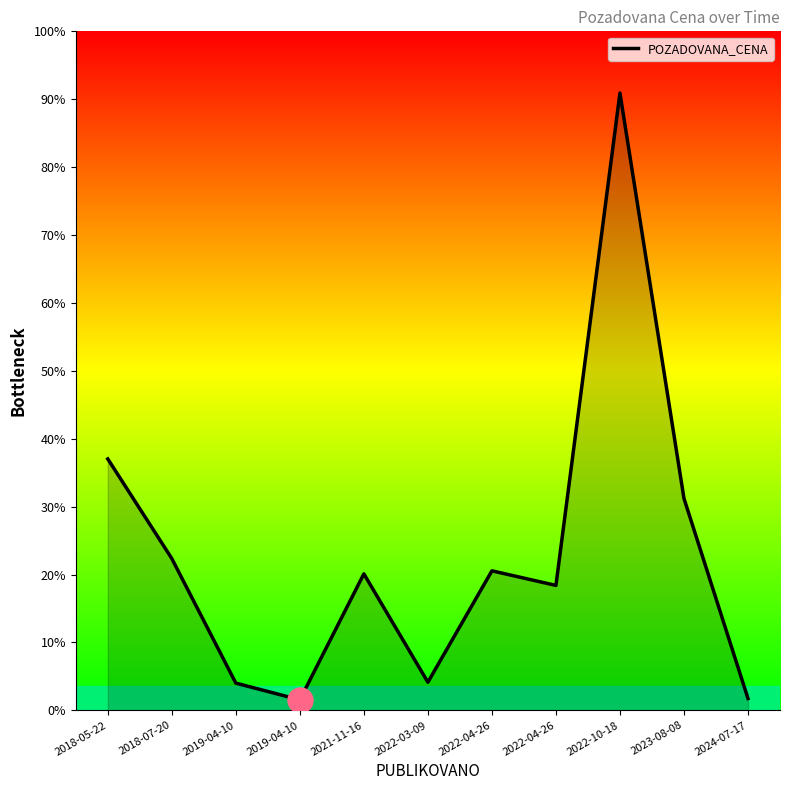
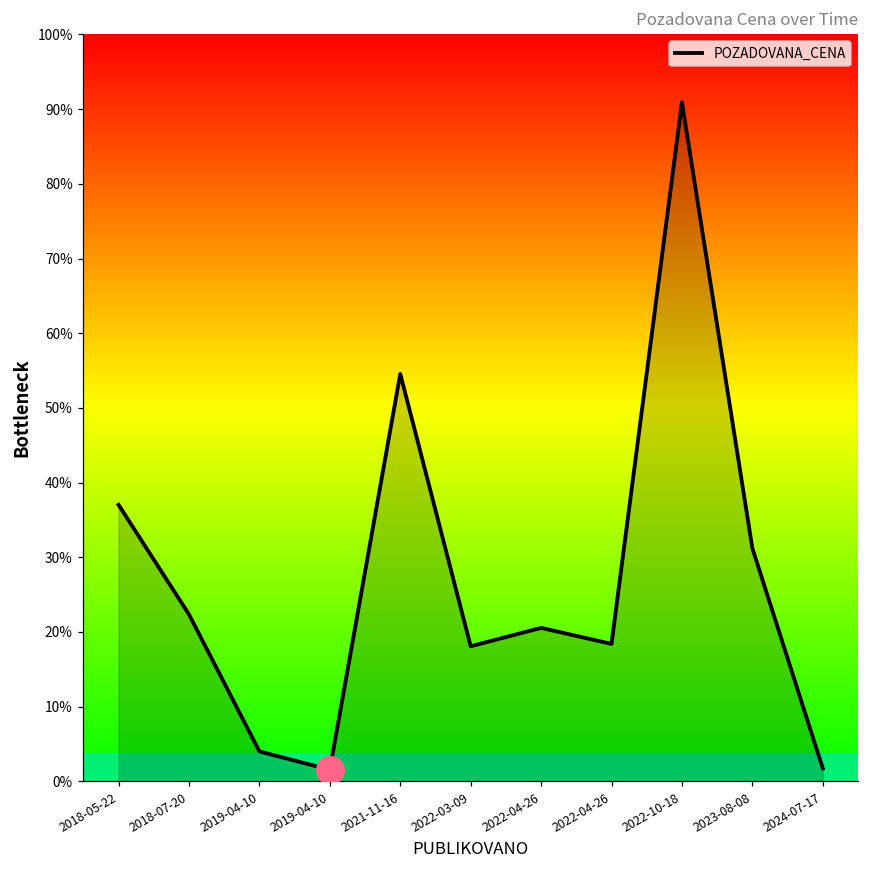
  {
    "POZADOVANA_CENA": {
      "2018-05-22": "37%",
      "2018-07-20": "22%",
-     "2021-11-16": "20%",
-     "2022-03-09": "4%",
+     "2021-11-16": "55%",
+     "2022-03-09": "18%",
      "2022-10-18": "91%",
      "2023-08-08": "31%"
    }
  }
